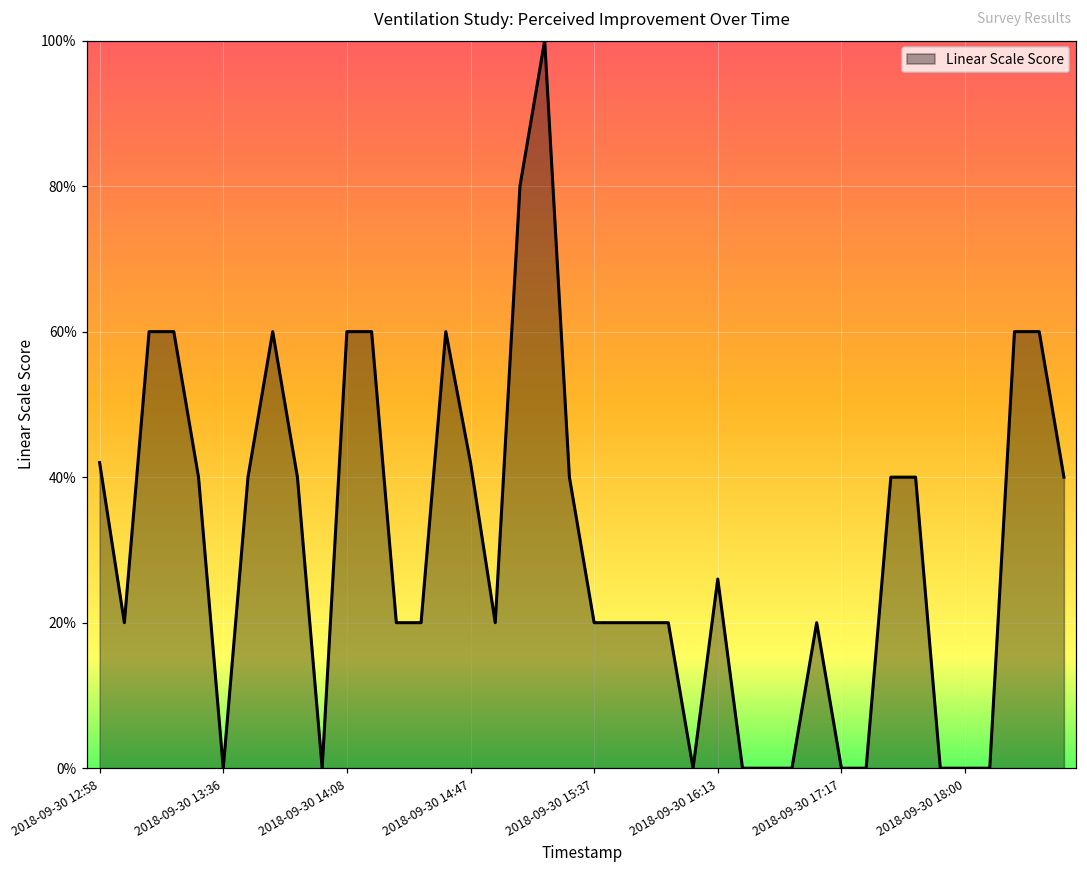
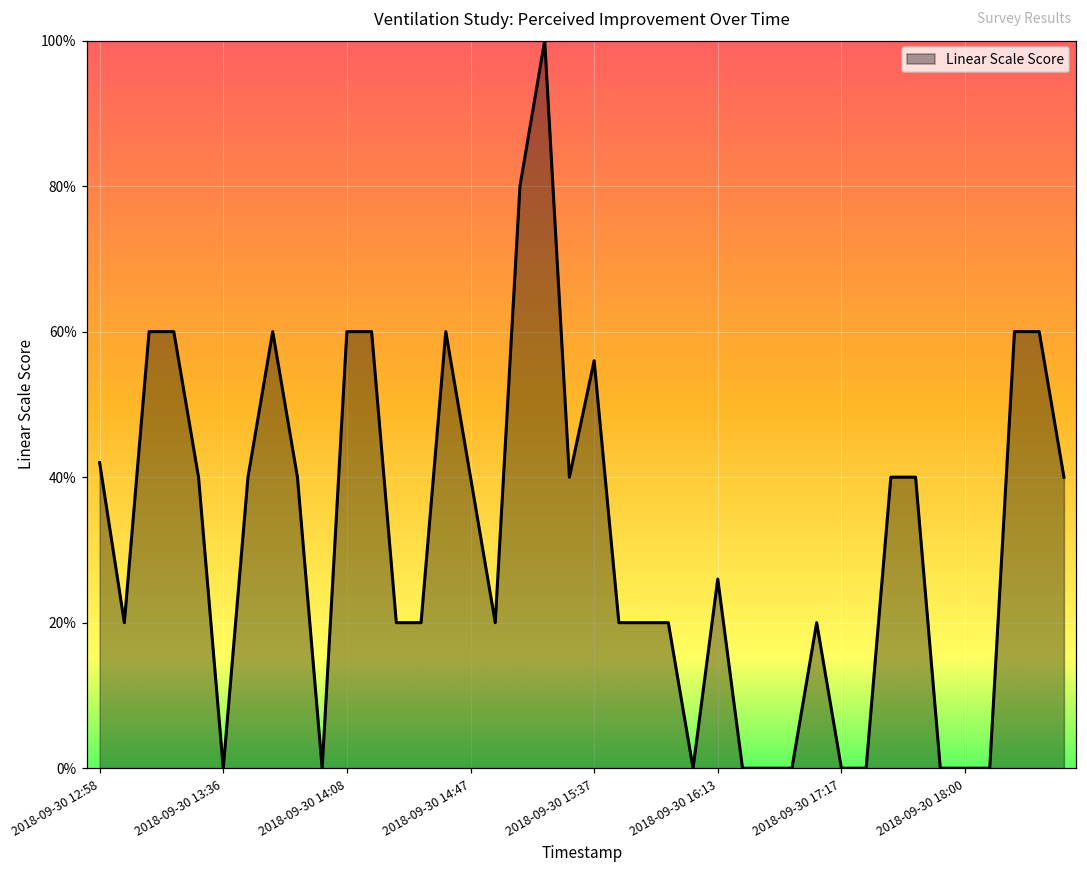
  {
    "2018-09-30 12:58": "42%",
    "2018-09-30 14:08": "60%",
-   "2018-09-30 14:47": "42%",
-   "2018-09-30 15:37": "20%",
+   "2018-09-30 14:47": "40%",
+   "2018-09-30 15:37": "56%",
    "2018-09-30 16:13": "26%",
    "2018-09-30 17:17": "0%",
    "2018-09-30 18:00": "0%"
  }
